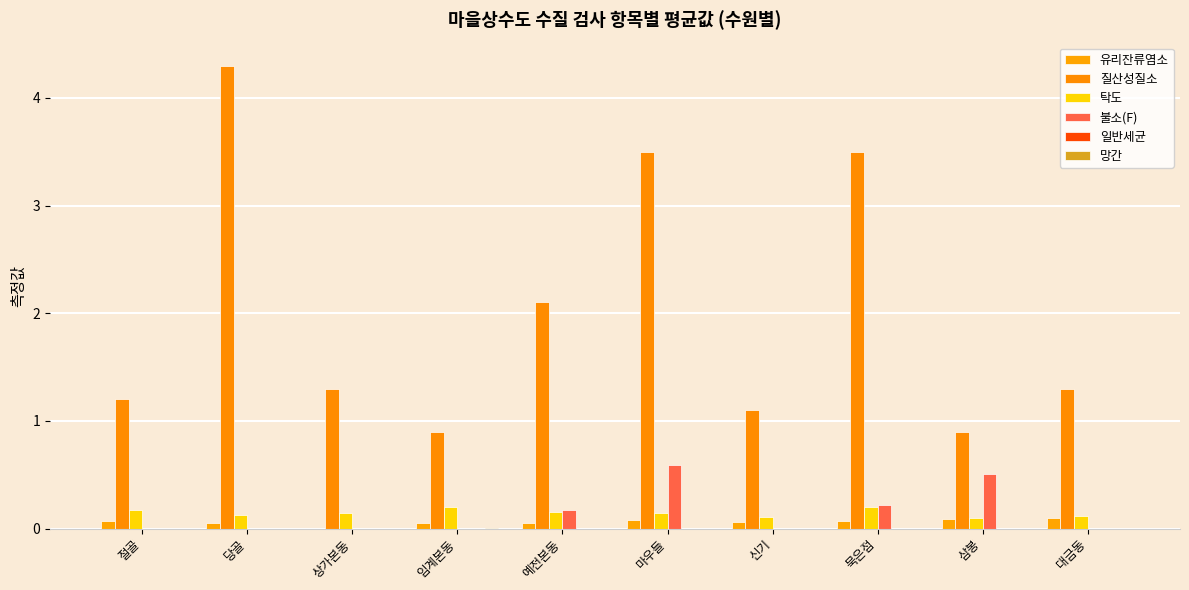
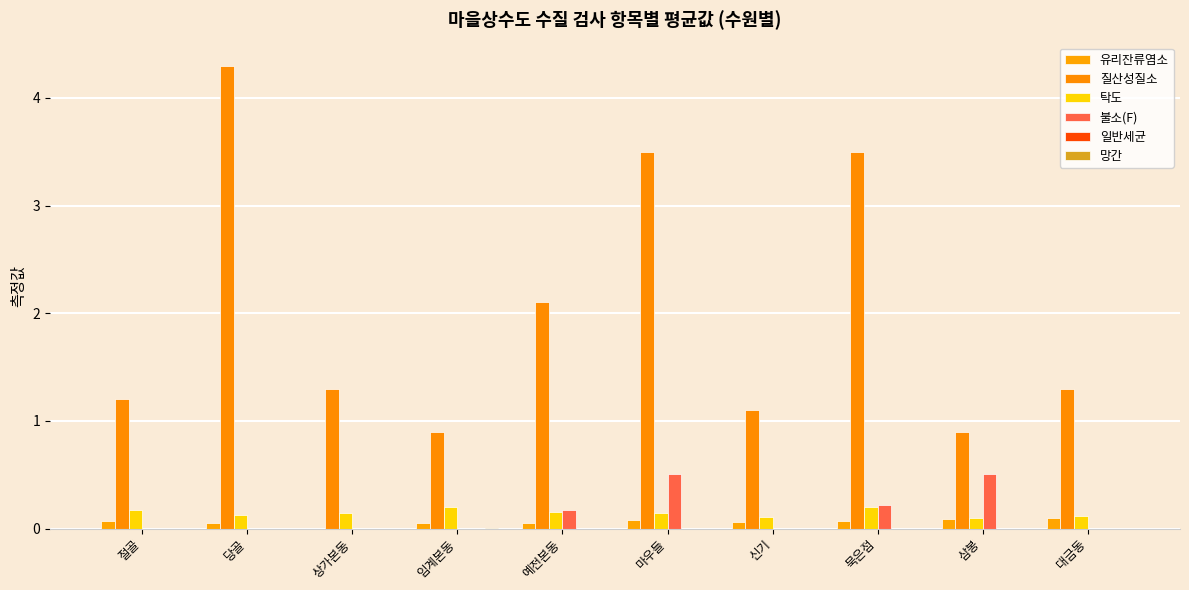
  {
    "불소(F)": {
      "절골": 0.00,
      "당골": 0.00,
      "상가본동": 0.00,
      "임계본동": 0.00,
      "예전본동": 0.17,
-     "마우들": 0.59,
+     "마우들": 0.51,
      "신기": 0.00,
      "묵은점": 0.22,
      "삼봉": 0.51,
      "대금동": 0.00
    },
    "일반세균": {
      "절골": 0.00,
      "당골": 0.00,
      "상가본동": 0.00,
      "임계본동": 0.00,
      "예전본동": 0.00,
      "마우들": 0.00,
      "신기": 0.00,
      "묵은점": 0.00,
      "삼봉": 0.00,
      "대금동": 0.00
    }
  }
